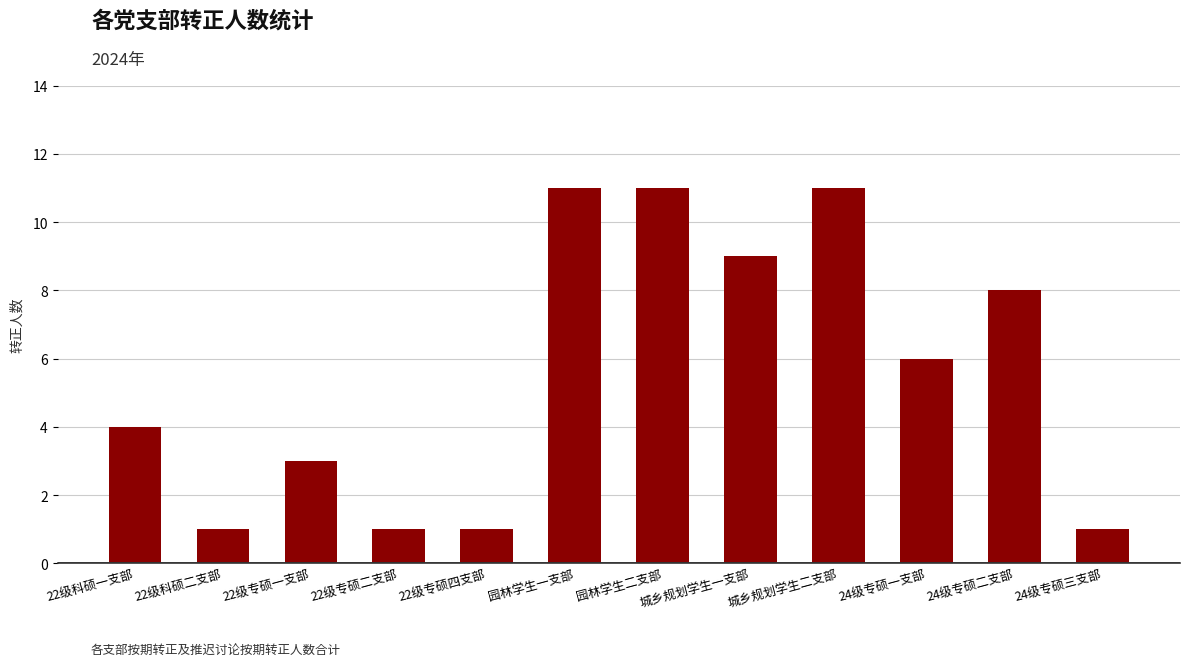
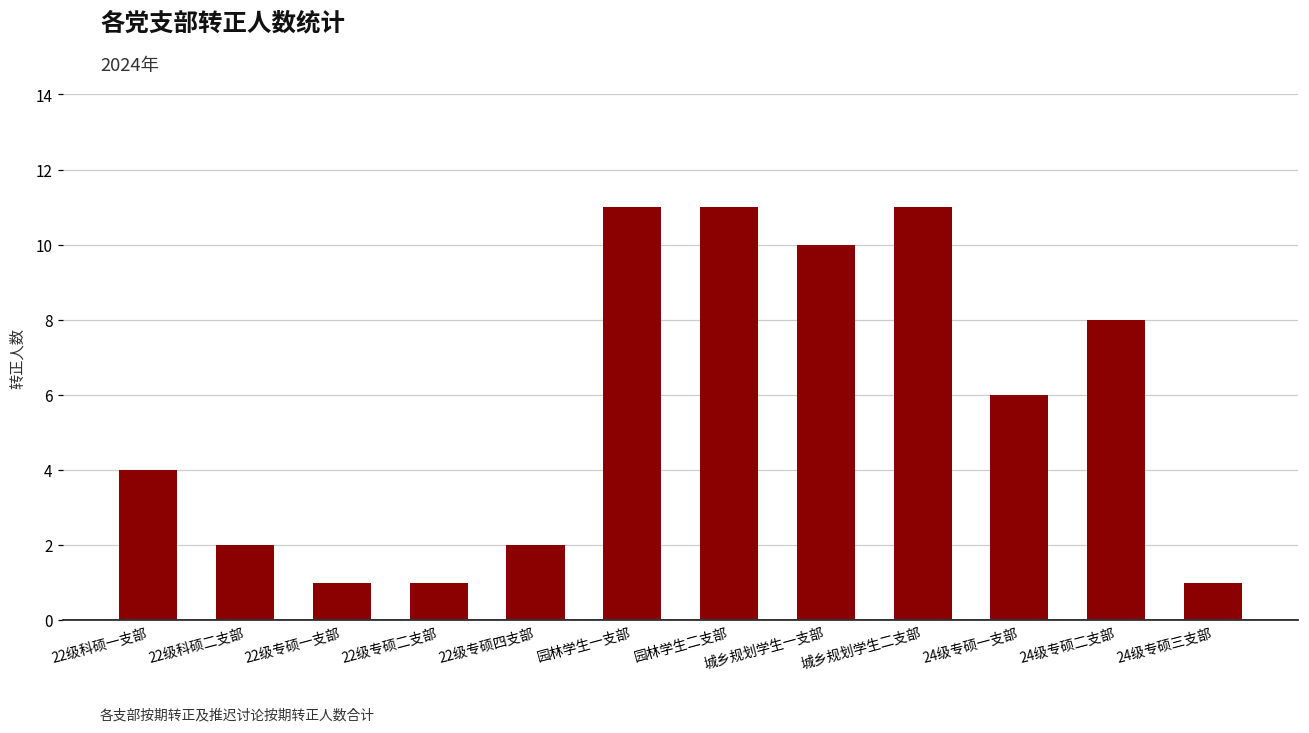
  {
    "22级科硕一支部": 4,
-   "22级科硕二支部": 1,
-   "22级专硕一支部": 3,
+   "22级科硕二支部": 2,
+   "22级专硕一支部": 1,
    "22级专硕二支部": 1,
-   "22级专硕四支部": 1,
+   "22级专硕四支部": 2,
    "园林学生一支部": 11,
    "园林学生二支部": 11,
-   "城乡规划学生一支部": 9,
+   "城乡规划学生一支部": 10,
    "城乡规划学生二支部": 11,
    "24级专硕一支部": 6,
    "24级专硕二支部": 8,
    "24级专硕三支部": 1
  }
